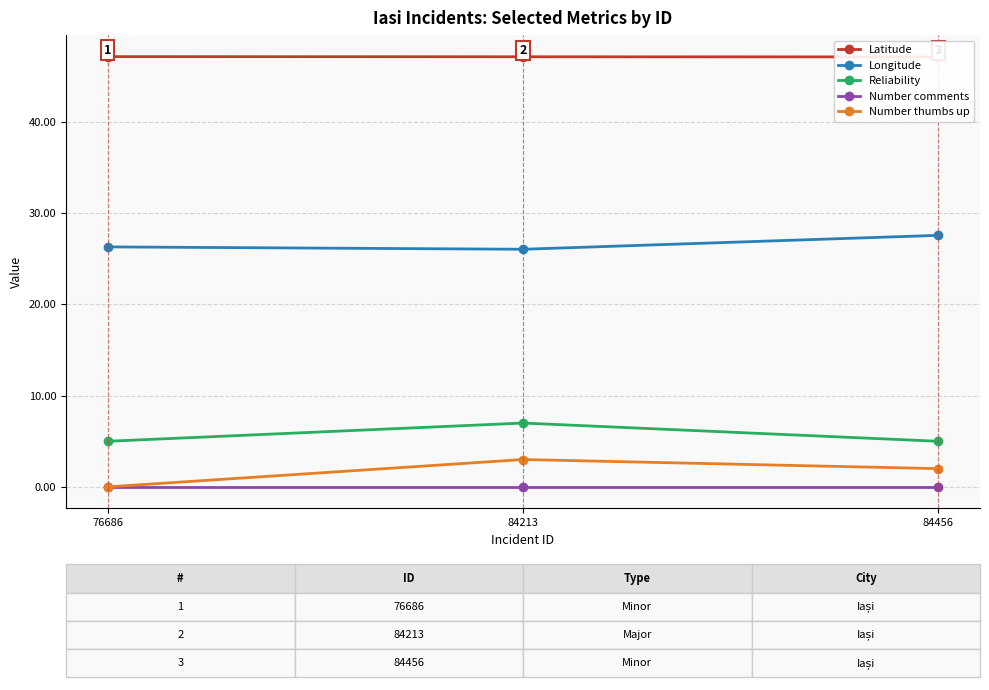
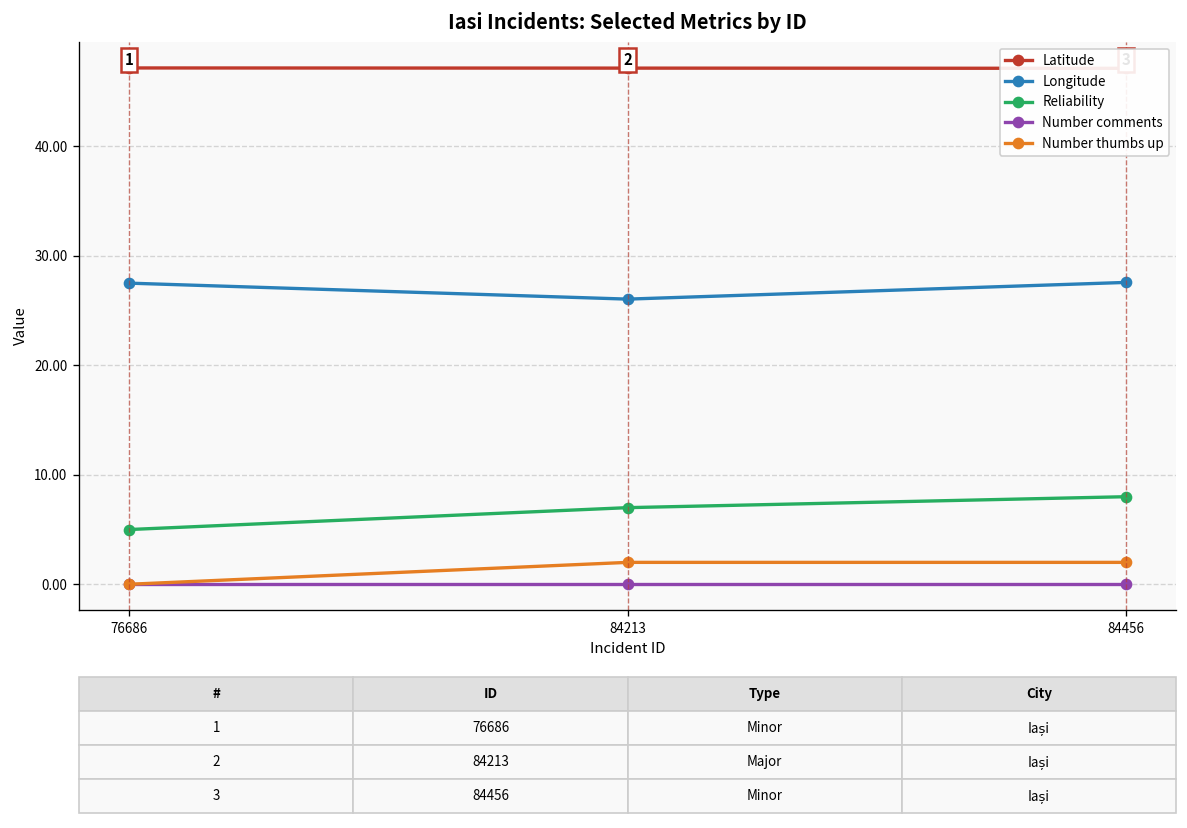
  {
    "Longitude": {
-     "76686": 26,
+     "76686": 28,
      "84213": 26,
      "84456": 28
    },
    "Reliability": {
      "76686": 5,
      "84213": 7,
-     "84456": 5
+     "84456": 8
    },
    "Number comments": {
      "84213": 0,
      "84456": 0
    },
    "Number thumbs up": {
-     "84213": 3,
+     "84213": 2,
      "84456": 2
    }
  }
